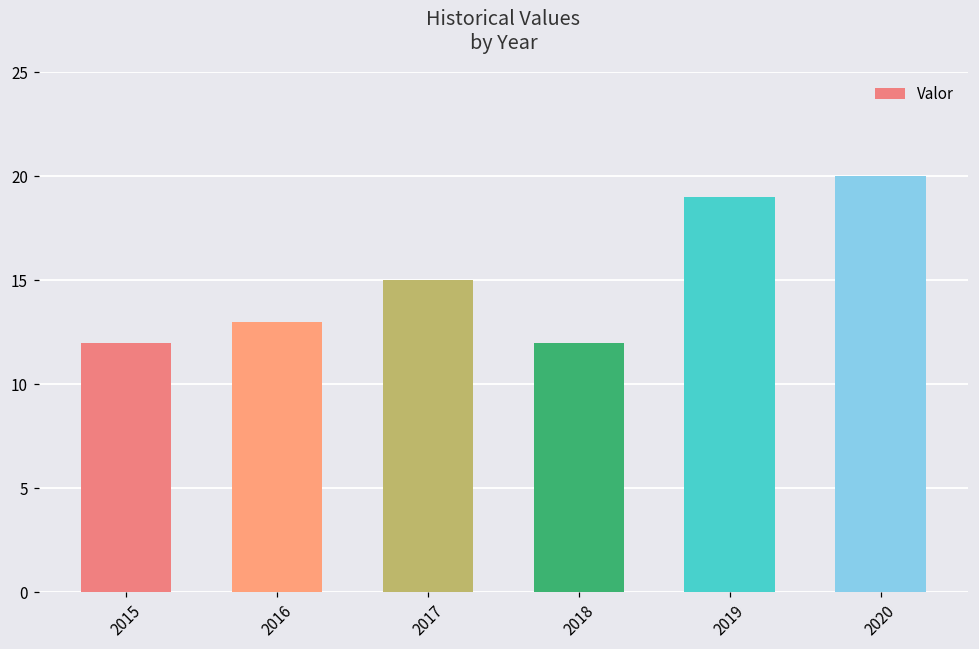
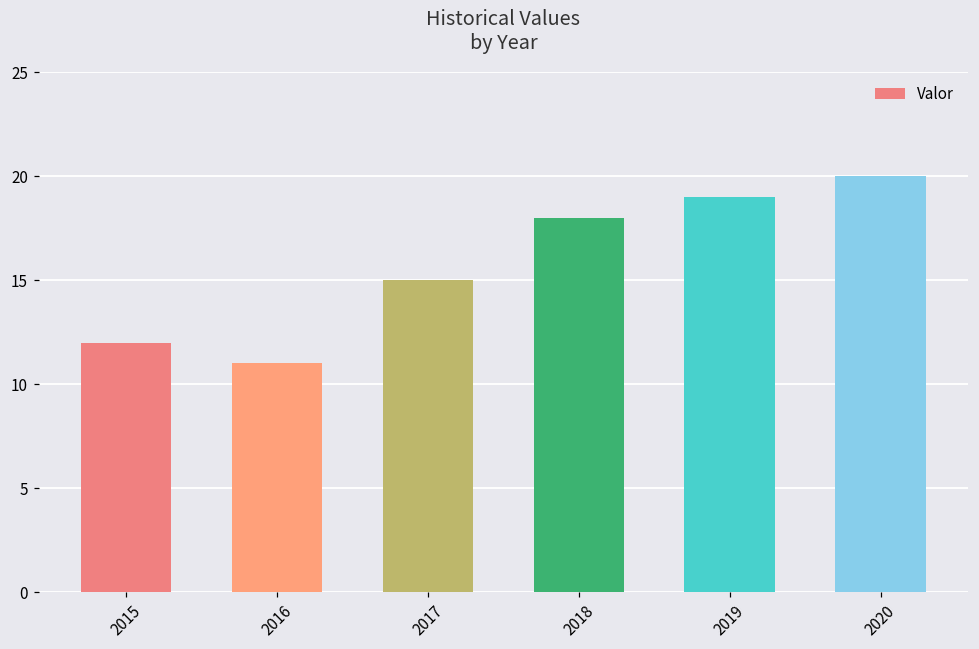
  {
    "2015": 12,
-   "2016": 13,
+   "2016": 11,
    "2017": 15,
-   "2018": 12,
+   "2018": 18,
    "2019": 19,
    "2020": 20
  }
